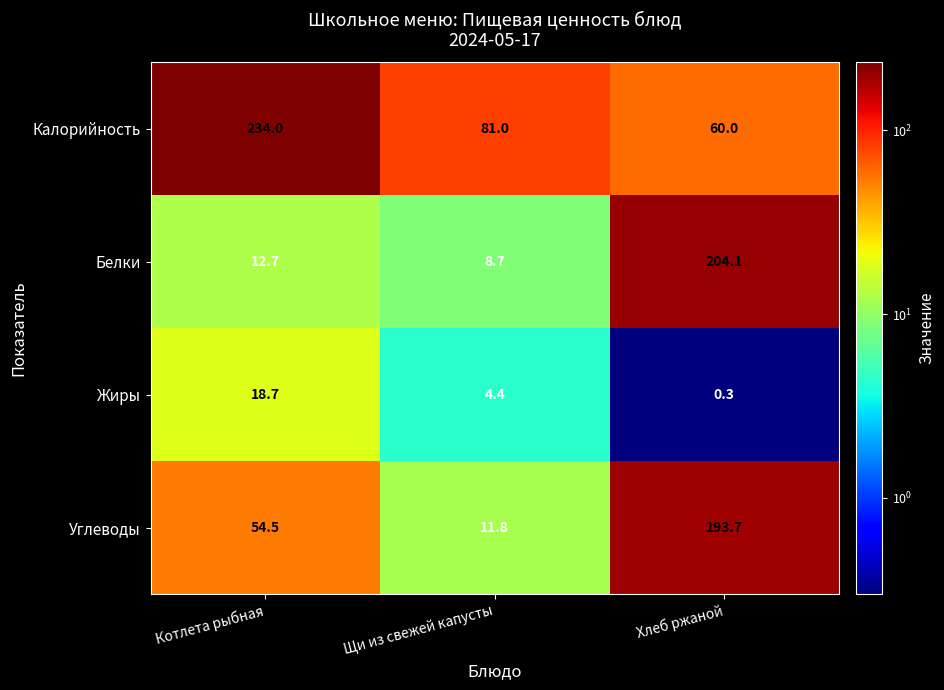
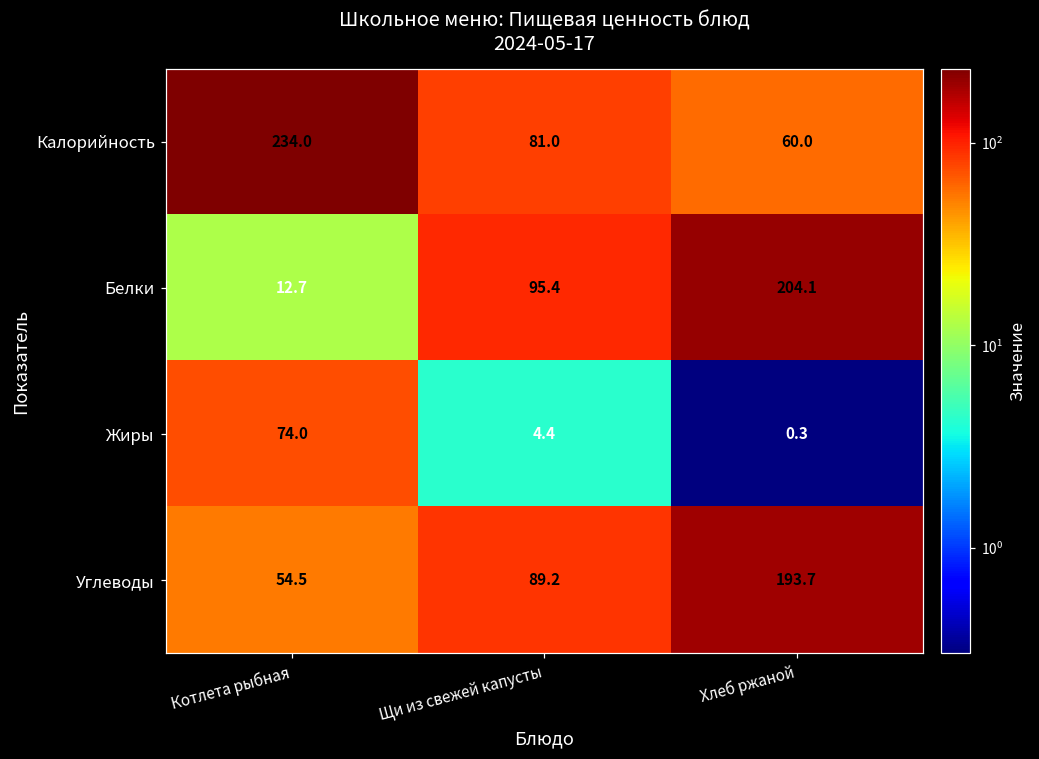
  {
    "Калорийность": {
      "Котлета рыбная": 234.0,
      "Щи из свежей капусты": 81.0,
      "Хлеб ржаной": 60.0
    },
    "Белки": {
      "Котлета рыбная": 12.7,
-     "Щи из свежей капусты": 8.7,
+     "Щи из свежей капусты": 95.4,
      "Хлеб ржаной": 204.1
    },
    "Жиры": {
-     "Котлета рыбная": 18.7,
+     "Котлета рыбная": 74.0,
      "Щи из свежей капусты": 4.4,
      "Хлеб ржаной": 0.3
    },
    "Углеводы": {
      "Котлета рыбная": 54.5,
-     "Щи из свежей капусты": 11.8,
+     "Щи из свежей капусты": 89.2,
      "Хлеб ржаной": 193.7
    }
  }
